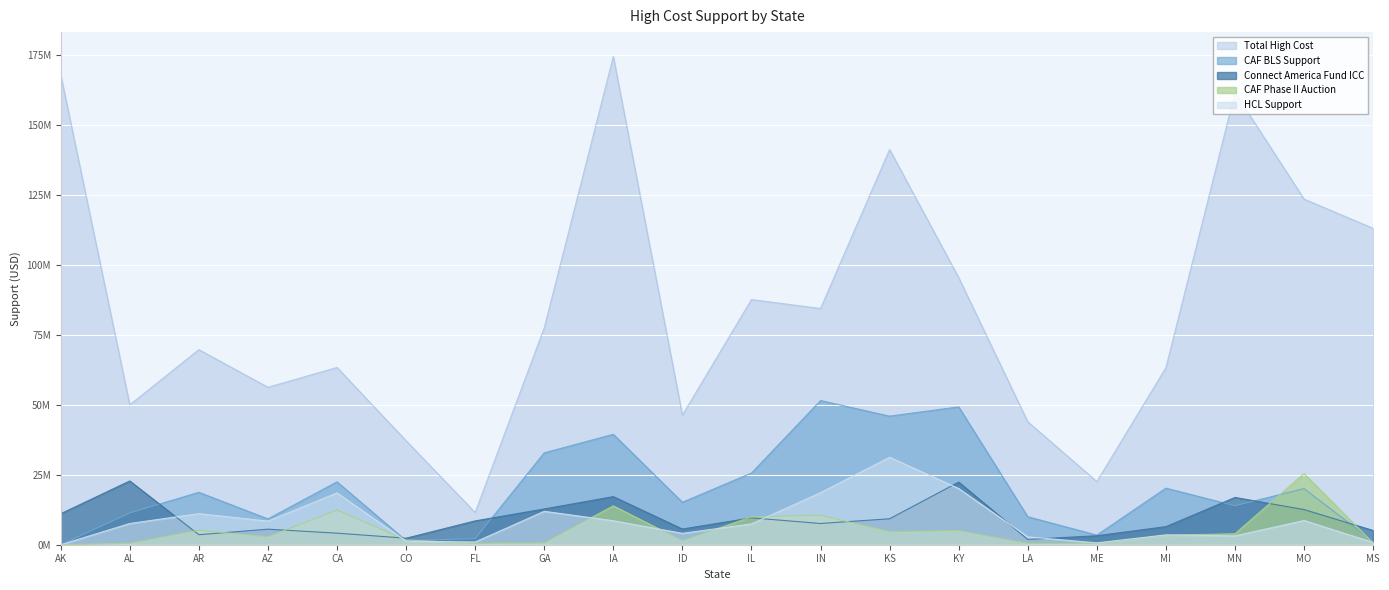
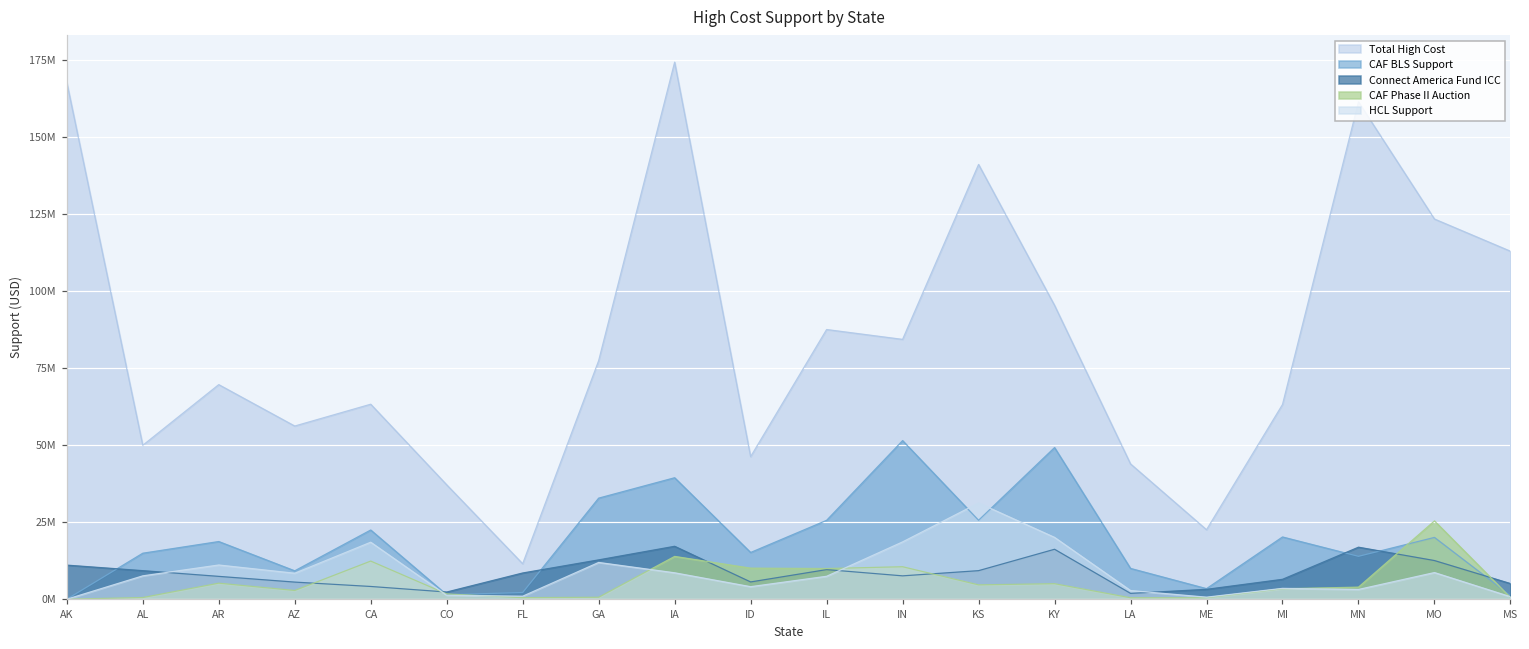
  {
    "CAF BLS Support": {
-     "AL": 11000000,
+     "AL": 15000000,
      "AR": 19000000,
      "CA": 22000000,
      "FL": 2000000,
      "GA": 33000000,
      "IA": 39000000,
      "ID": 15000000,
      "IL": 26000000,
      "IN": 51000000,
-     "KS": 46000000,
+     "KS": 26000000,
      "KY": 49000000,
      "LA": 10000000,
      "MI": 20000000,
      "MN": 14000000,
      "MO": 20000000
    },
    "Connect America Fund ICC": {
      "AK": 11000000,
-     "AL": 23000000,
-     "AR": 4000000,
+     "AL": 9000000,
+     "AR": 7000000,
      "AZ": 6000000,
      "CA": 4000000,
      "FL": 9000000,
      "IA": 17000000,
      "ID": 6000000,
      "IN": 8000000,
      "KS": 9000000,
-     "KY": 22000000,
+     "KY": 16000000,
      "MI": 6000000,
      "MN": 17000000,
      "MO": 13000000,
      "MS": 5000000
    },
    "CAF Phase II Auction": {
      "AL": 1000000,
      "AR": 5000000,
      "AZ": 3000000,
      "CA": 12000000,
      "GA": 1000000,
      "IA": 14000000,
-     "ID": 1000000,
+     "ID": 10000000,
      "IN": 11000000,
      "KS": 5000000,
      "KY": 5000000,
      "LA": 0,
      "MO": 25000000
    }
  }
